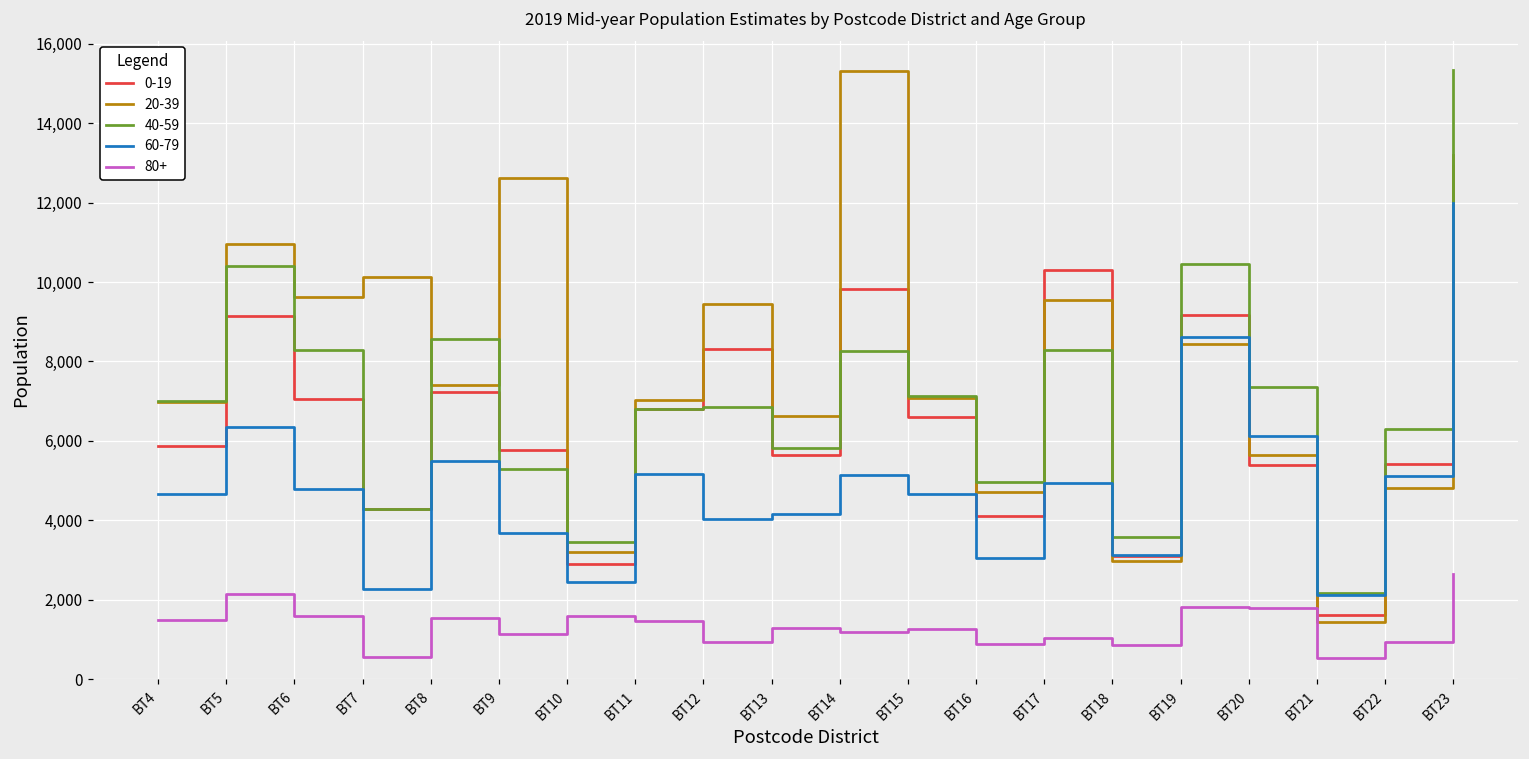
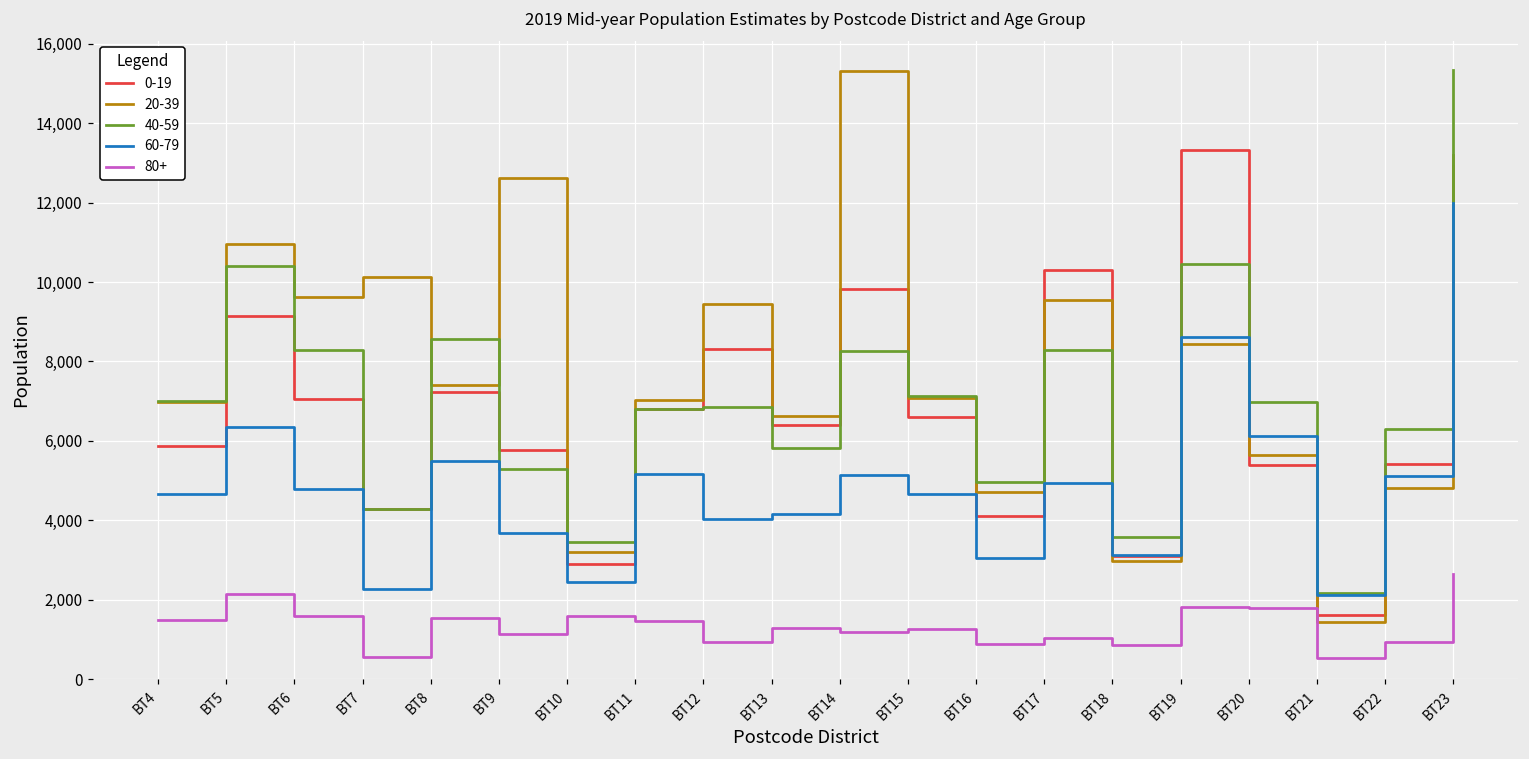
  {
    "0-19": {
      "BT4": "5,900",
      "BT5": "9,100",
      "BT6": "7,100",
      "BT8": "7,200",
      "BT9": "5,800",
      "BT10": "2,900",
      "BT12": "8,300",
-     "BT13": "5,600",
+     "BT13": "6,400",
      "BT14": "9,800",
      "BT15": "6,600",
      "BT16": "4,100",
      "BT17": "10,300",
-     "BT19": "9,200",
+     "BT19": "13,300",
      "BT20": "5,400",
      "BT21": "1,600",
      "BT22": "5,400",
      "BT23": "12,900"
    },
    "20-39": {
      "BT5": "11,000",
      "BT6": "9,600",
      "BT7": "10,100",
      "BT8": "7,400",
      "BT9": "12,600",
      "BT10": "3,200",
      "BT11": "7,000",
      "BT12": "9,500",
      "BT13": "6,600",
      "BT14": "15,300",
      "BT16": "4,700",
      "BT17": "9,600",
      "BT18": "3,000",
      "BT19": "8,400",
      "BT20": "5,600",
      "BT21": "1,500",
      "BT22": "4,800",
      "BT23": "13,200"
    },
    "40-59": {
      "BT5": "10,400",
      "BT6": "8,300",
      "BT8": "8,600",
      "BT9": "5,300",
      "BT10": "3,500",
      "BT12": "6,900",
      "BT13": "5,800",
      "BT14": "8,300",
      "BT16": "5,000",
      "BT17": "8,300",
      "BT18": "3,600",
      "BT19": "10,500",
-     "BT20": "7,400",
+     "BT20": "7,000",
      "BT22": "6,300",
      "BT23": "15,300"
    },
    "60-79": {
      "BT4": "4,700",
      "BT5": "6,300",
      "BT6": "4,800",
      "BT7": "2,300",
      "BT8": "5,500",
      "BT9": "3,700",
      "BT10": "2,500",
      "BT11": "5,200",
      "BT12": "4,000",
      "BT13": "4,200",
      "BT14": "5,100",
      "BT15": "4,700",
      "BT16": "3,100",
      "BT17": "4,900",
      "BT19": "8,600",
      "BT20": "6,100",
      "BT22": "5,100",
      "BT23": "12,000"
    },
    "80+": {
      "BT4": "1,500",
      "BT5": "2,200",
      "BT6": "1,600",
      "BT7": "600",
      "BT8": "1,600",
      "BT9": "1,100",
      "BT10": "1,600",
      "BT11": "1,500",
      "BT12": "900",
      "BT13": "1,300",
      "BT14": "1,200",
      "BT15": "1,300",
      "BT16": "900",
      "BT17": "1,000",
      "BT18": "900",
      "BT19": "1,800",
      "BT20": "1,800",
      "BT21": "500",
      "BT22": "900",
      "BT23": "2,700"
    }
  }
